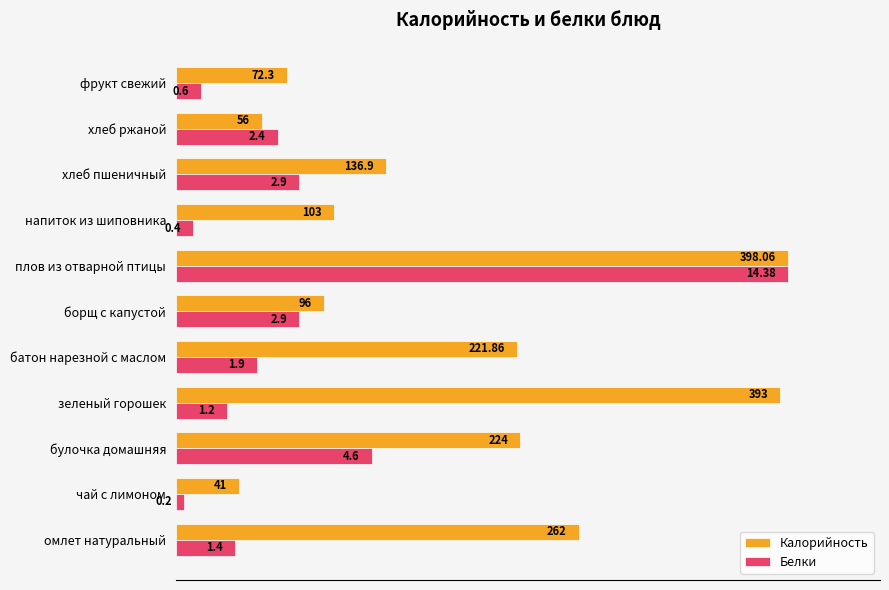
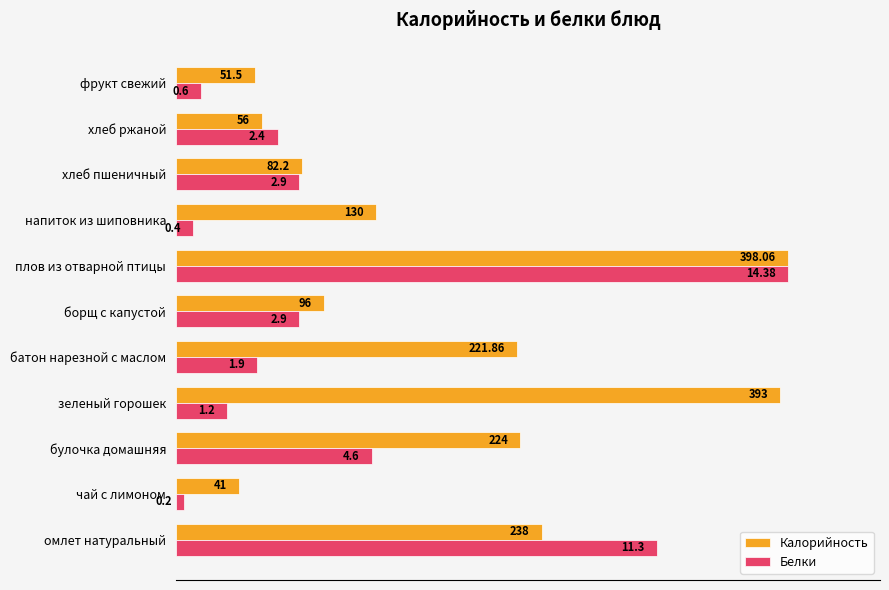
  {
    "Калорийность": {
-     "фрукт свежий": 72.3,
-     "хлеб пшеничный": 136.9,
-     "напиток из шиповника": 103,
-     "омлет натуральный": 262
+     "фрукт свежий": 51.5,
+     "хлеб пшеничный": 82.2,
+     "напиток из шиповника": 130,
+     "омлет натуральный": 238
    },
    "Белки": {
-     "омлет натуральный": 1.4
+     "омлет натуральный": 11.3
    }
  }
